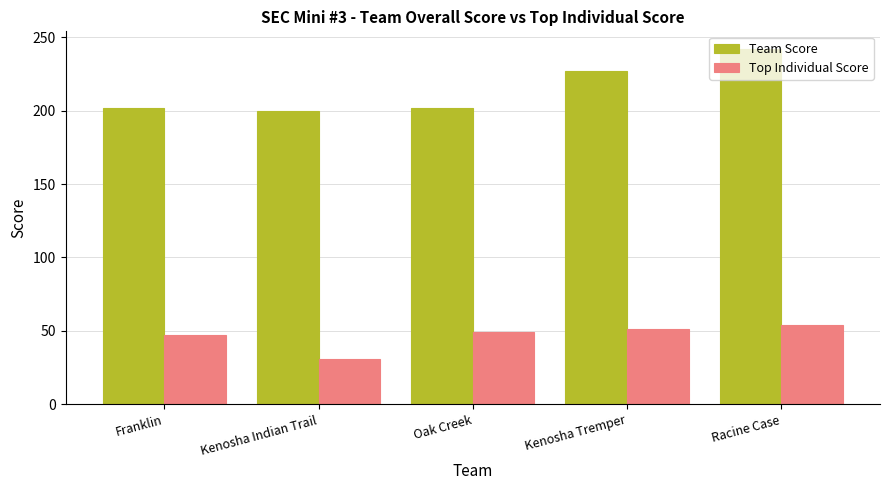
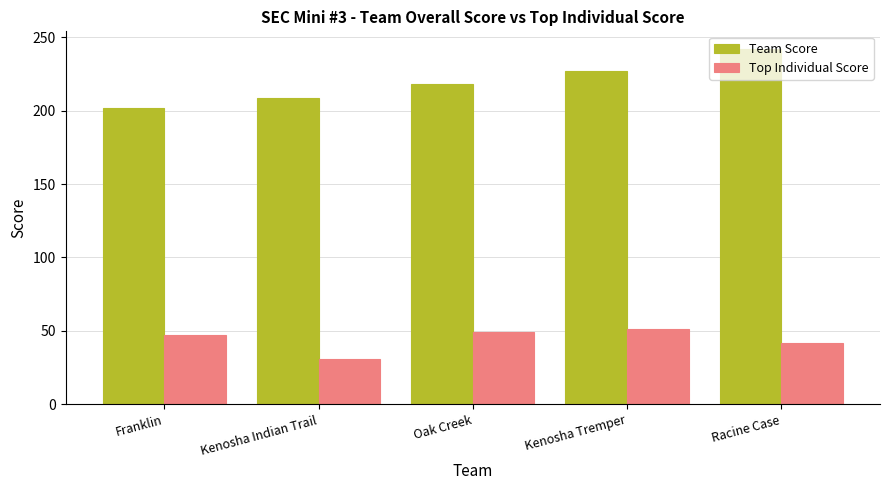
  {
    "Team Score": {
      "Franklin": 202,
-     "Kenosha Indian Trail": 200,
-     "Oak Creek": 202,
+     "Kenosha Indian Trail": 209,
+     "Oak Creek": 218,
      "Kenosha Tremper": 227
    },
    "Top Individual Score": {
      "Franklin": 47,
      "Kenosha Indian Trail": 31,
      "Oak Creek": 49,
      "Kenosha Tremper": 51,
-     "Racine Case": 54
+     "Racine Case": 42
    }
  }
